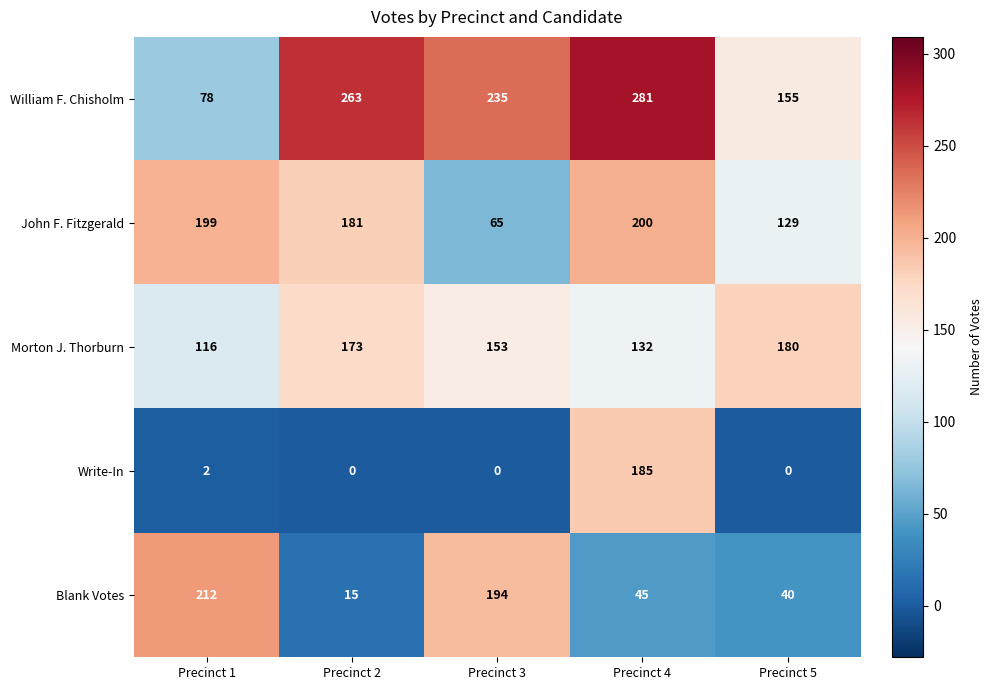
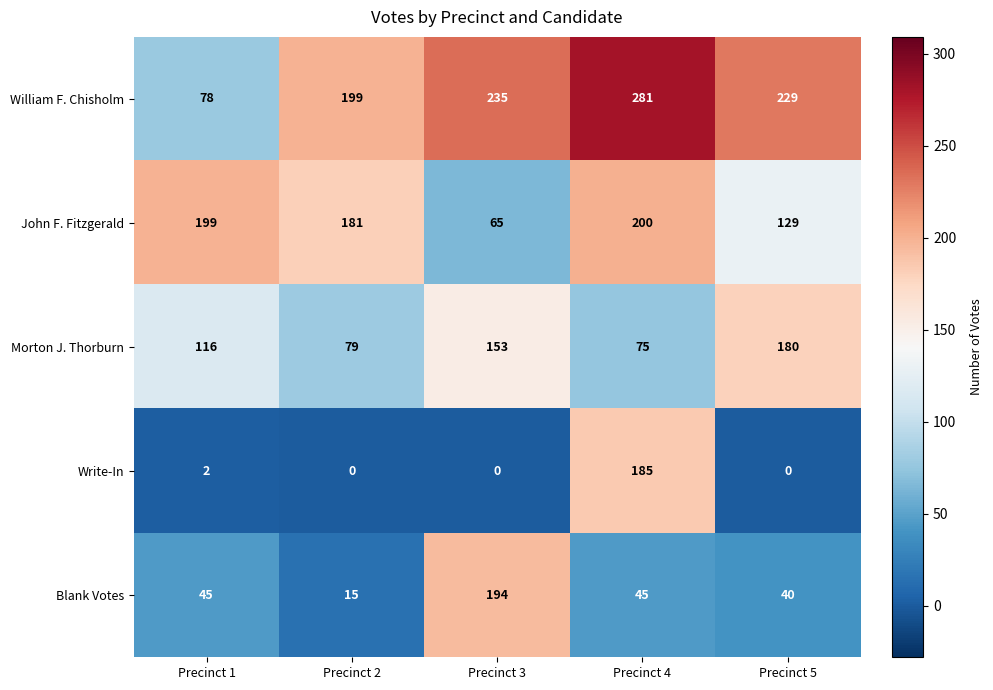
  {
    "William F. Chisholm": {
      "Precinct 1": 78,
-     "Precinct 2": 263,
+     "Precinct 2": 199,
      "Precinct 3": 235,
      "Precinct 4": 281,
-     "Precinct 5": 155
+     "Precinct 5": 229
    },
    "John F. Fitzgerald": {
      "Precinct 1": 199,
      "Precinct 2": 181,
      "Precinct 3": 65,
      "Precinct 4": 200,
      "Precinct 5": 129
    },
    "Morton J. Thorburn": {
      "Precinct 1": 116,
-     "Precinct 2": 173,
+     "Precinct 2": 79,
      "Precinct 3": 153,
-     "Precinct 4": 132,
+     "Precinct 4": 75,
      "Precinct 5": 180
    },
    "Write-In": {
      "Precinct 1": 2,
      "Precinct 2": 0,
      "Precinct 3": 0,
      "Precinct 4": 185,
      "Precinct 5": 0
    },
    "Blank Votes": {
-     "Precinct 1": 212,
+     "Precinct 1": 45,
      "Precinct 2": 15,
      "Precinct 3": 194,
      "Precinct 4": 45,
      "Precinct 5": 40
    }
  }
